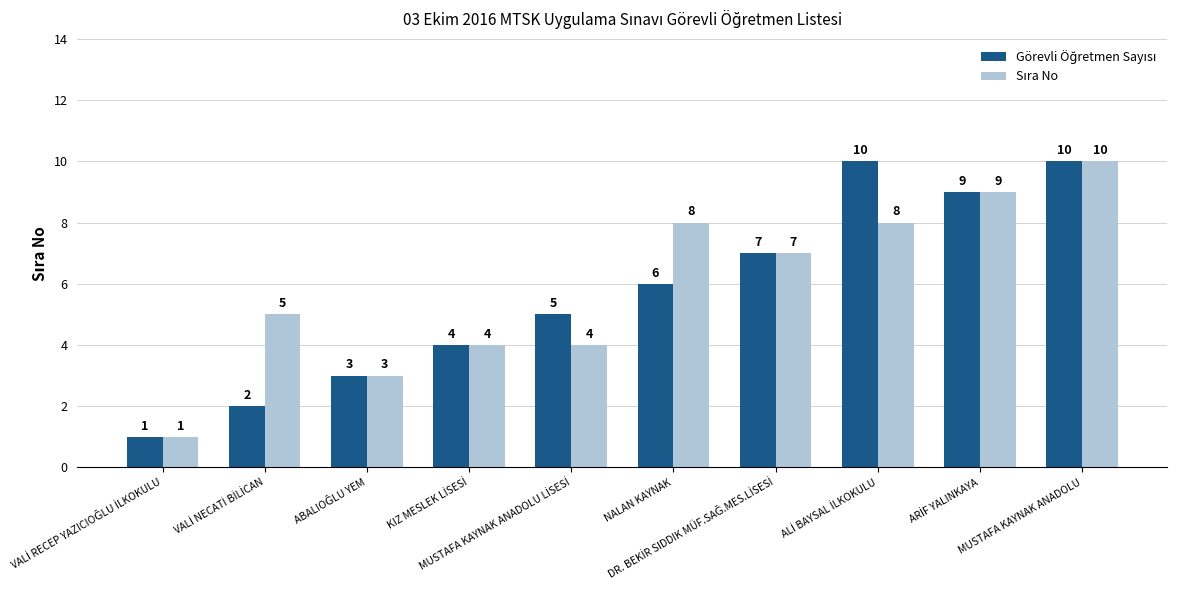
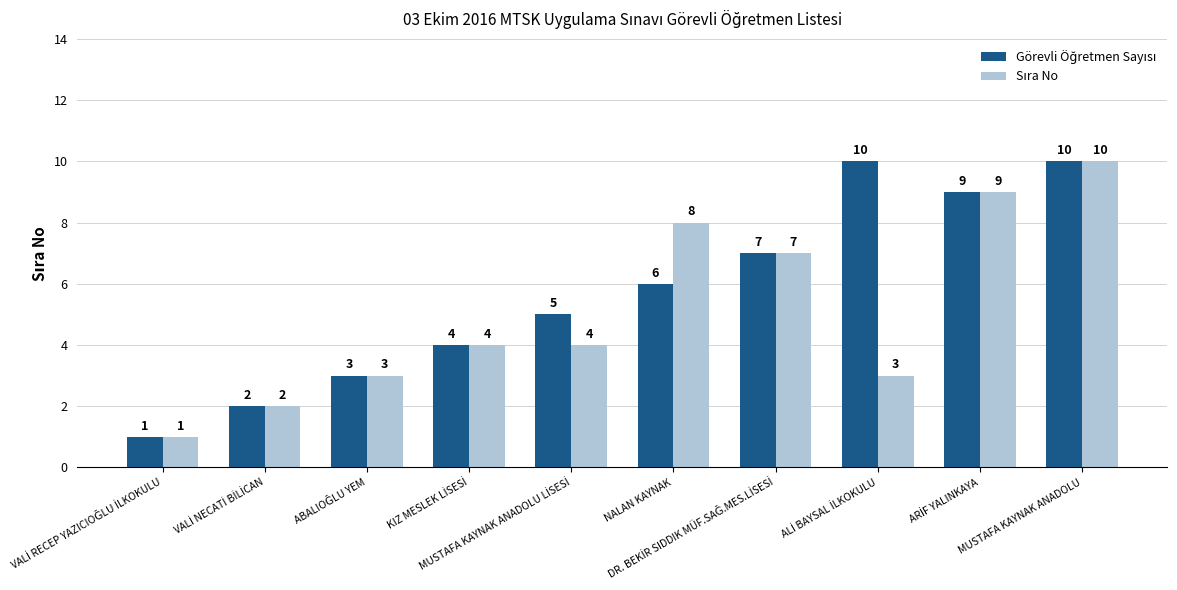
  {
    "Görevli Öğretmen Sayısı": {
      "VALİ RECEP YAZICIOĞLU İLKOKULU": 1,
      "VALİ NECATİ BİLİCAN": 2,
      "ABALIOĞLU YEM": 3,
      "KIZ MESLEK LİSESİ": 4,
      "MUSTAFA KAYNAK ANADOLU LİSESİ": 5,
      "NALAN KAYNAK": 6,
      "DR. BEKİR SIDDIK MÜF.SAĞ.MES.LİSESİ": 7,
      "ALİ BAYSAL İLKOKULU": 10,
      "ARİF YALINKAYA": 9,
      "MUSTAFA KAYNAK ANADOLU": 10
    },
    "Sıra No": {
      "VALİ RECEP YAZICIOĞLU İLKOKULU": 1,
-     "VALİ NECATİ BİLİCAN": 5,
+     "VALİ NECATİ BİLİCAN": 2,
      "ABALIOĞLU YEM": 3,
      "KIZ MESLEK LİSESİ": 4,
      "MUSTAFA KAYNAK ANADOLU LİSESİ": 4,
      "NALAN KAYNAK": 8,
      "DR. BEKİR SIDDIK MÜF.SAĞ.MES.LİSESİ": 7,
-     "ALİ BAYSAL İLKOKULU": 8,
+     "ALİ BAYSAL İLKOKULU": 3,
      "ARİF YALINKAYA": 9,
      "MUSTAFA KAYNAK ANADOLU": 10
    }
  }
